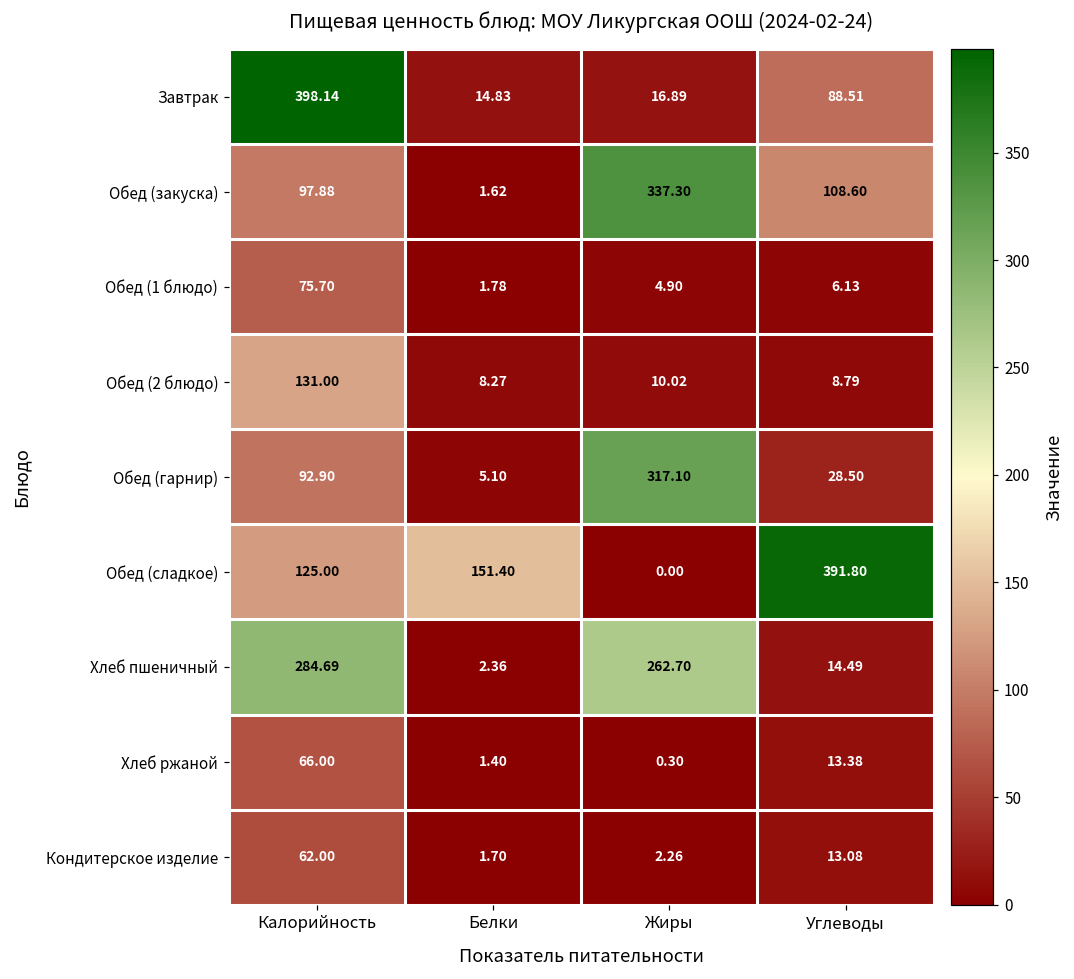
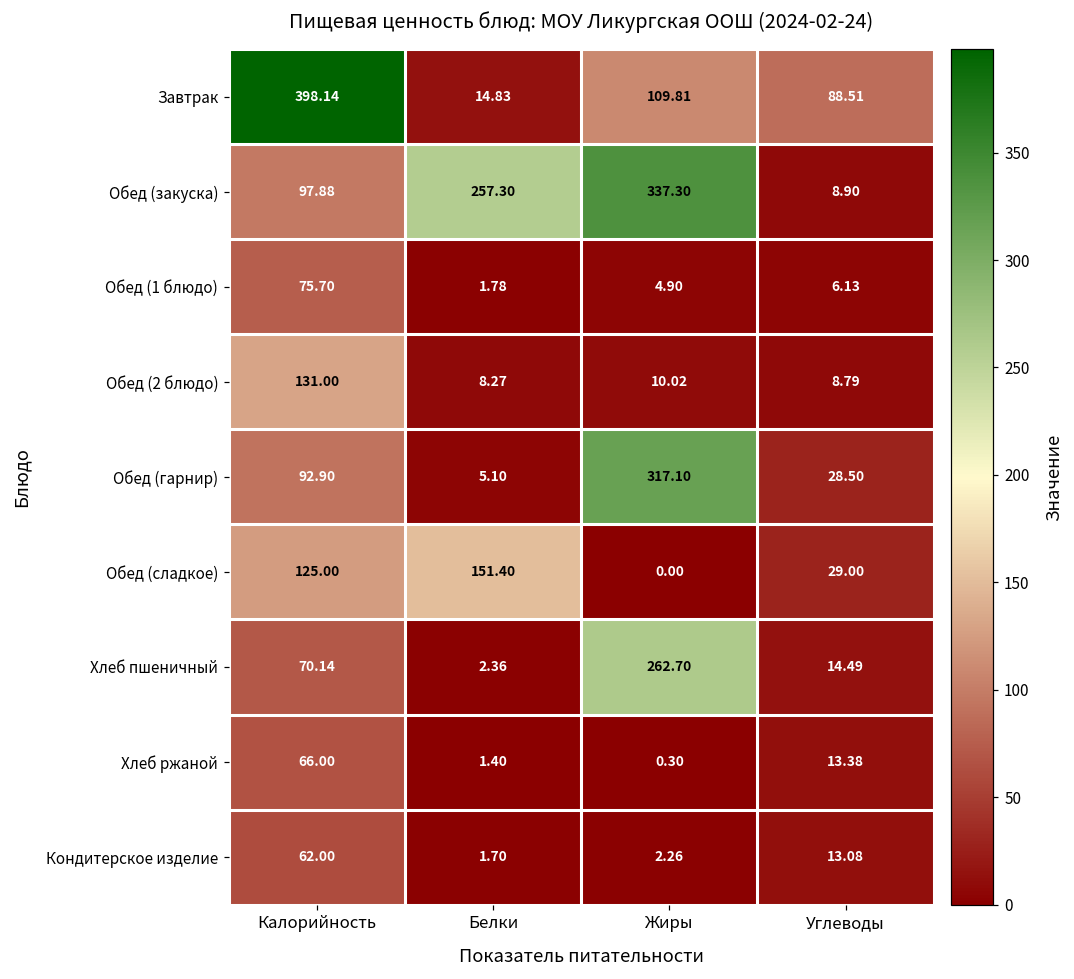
  {
    "Завтрак": {
      "Калорийность": 398.14,
      "Белки": 14.83,
-     "Жиры": 16.89,
+     "Жиры": 109.81,
      "Углеводы": 88.51
    },
    "Обед (закуска)": {
      "Калорийность": 97.88,
-     "Белки": 1.62,
+     "Белки": 257.30,
      "Жиры": 337.30,
-     "Углеводы": 108.60
+     "Углеводы": 8.90
    },
    "Обед (1 блюдо)": {
      "Калорийность": 75.70,
      "Белки": 1.78,
      "Жиры": 4.90,
      "Углеводы": 6.13
    },
    "Обед (2 блюдо)": {
      "Калорийность": 131.00,
      "Белки": 8.27,
      "Жиры": 10.02,
      "Углеводы": 8.79
    },
    "Обед (гарнир)": {
      "Калорийность": 92.90,
      "Белки": 5.10,
      "Жиры": 317.10,
      "Углеводы": 28.50
    },
    "Обед (сладкое)": {
      "Калорийность": 125.00,
      "Белки": 151.40,
      "Жиры": 0.00,
-     "Углеводы": 391.80
+     "Углеводы": 29.00
    },
    "Хлеб пшеничный": {
-     "Калорийность": 284.69,
+     "Калорийность": 70.14,
      "Белки": 2.36,
      "Жиры": 262.70,
      "Углеводы": 14.49
    },
    "Хлеб ржаной": {
      "Калорийность": 66.00,
      "Белки": 1.40,
      "Жиры": 0.30,
      "Углеводы": 13.38
    },
    "Кондитерское изделие": {
      "Калорийность": 62.00,
      "Белки": 1.70,
      "Жиры": 2.26,
      "Углеводы": 13.08
    }
  }
